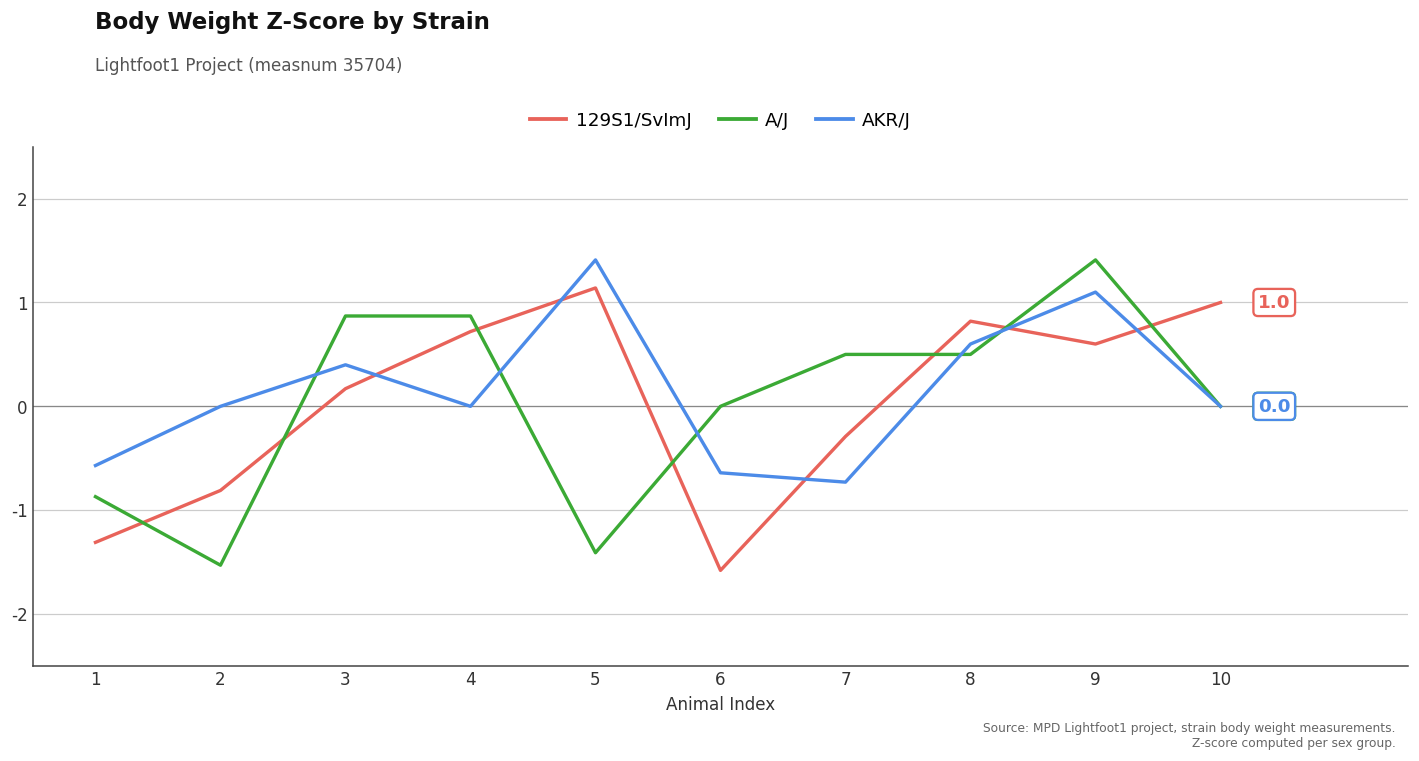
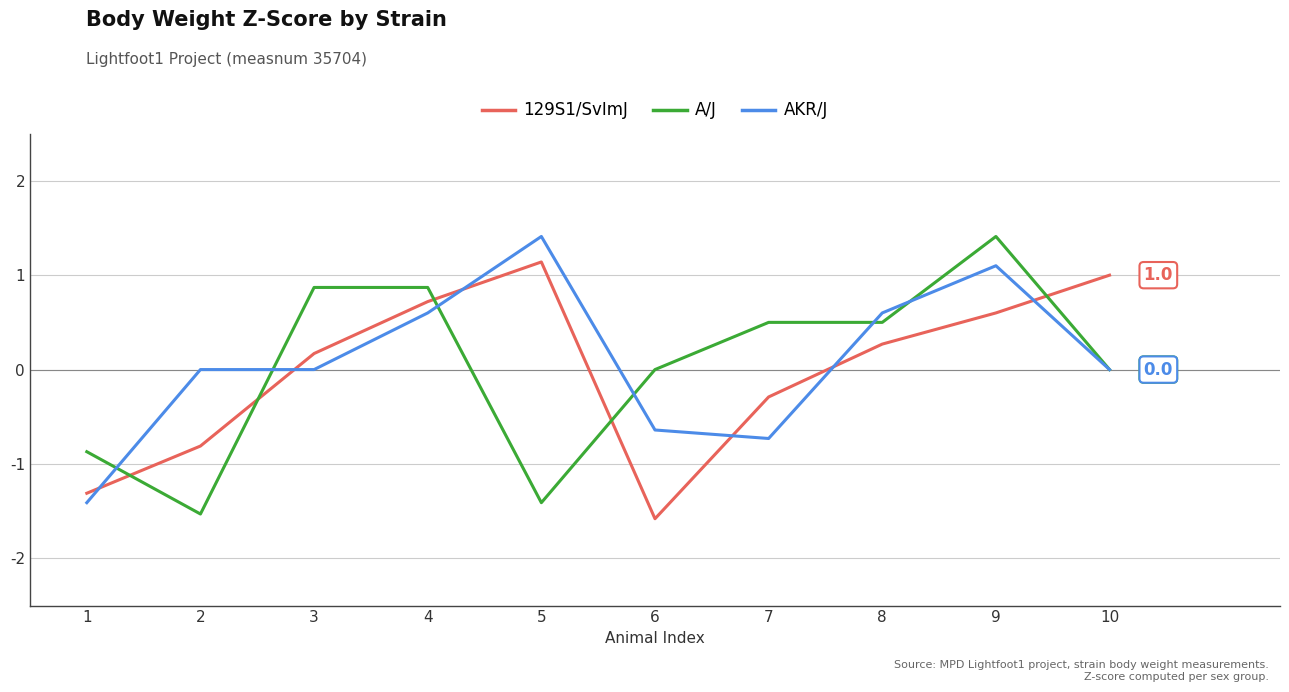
  {
    "129S1/SvImJ": {
      "1": -1.3,
      "2": -0.8,
      "3": 0.2,
      "4": 0.7,
      "5": 1.1,
      "6": -1.6,
      "7": -0.3,
-     "8": 0.8,
+     "8": 0.3,
      "9": 0.6,
      "10": 1.0
    },
    "A/J": {
      "1": -0.9,
      "2": -1.5,
      "3": 0.9,
      "4": 0.9,
      "5": -1.4,
      "6": 0.0,
      "7": 0.5,
      "8": 0.5,
      "9": 1.4
    },
    "AKR/J": {
-     "1": -0.6,
+     "1": -1.4,
      "2": 0.0,
-     "3": 0.4,
-     "4": 0.0,
+     "3": 0.0,
+     "4": 0.6,
      "5": 1.4,
      "6": -0.6,
      "7": -0.7,
      "8": 0.6,
      "9": 1.1
    }
  }
